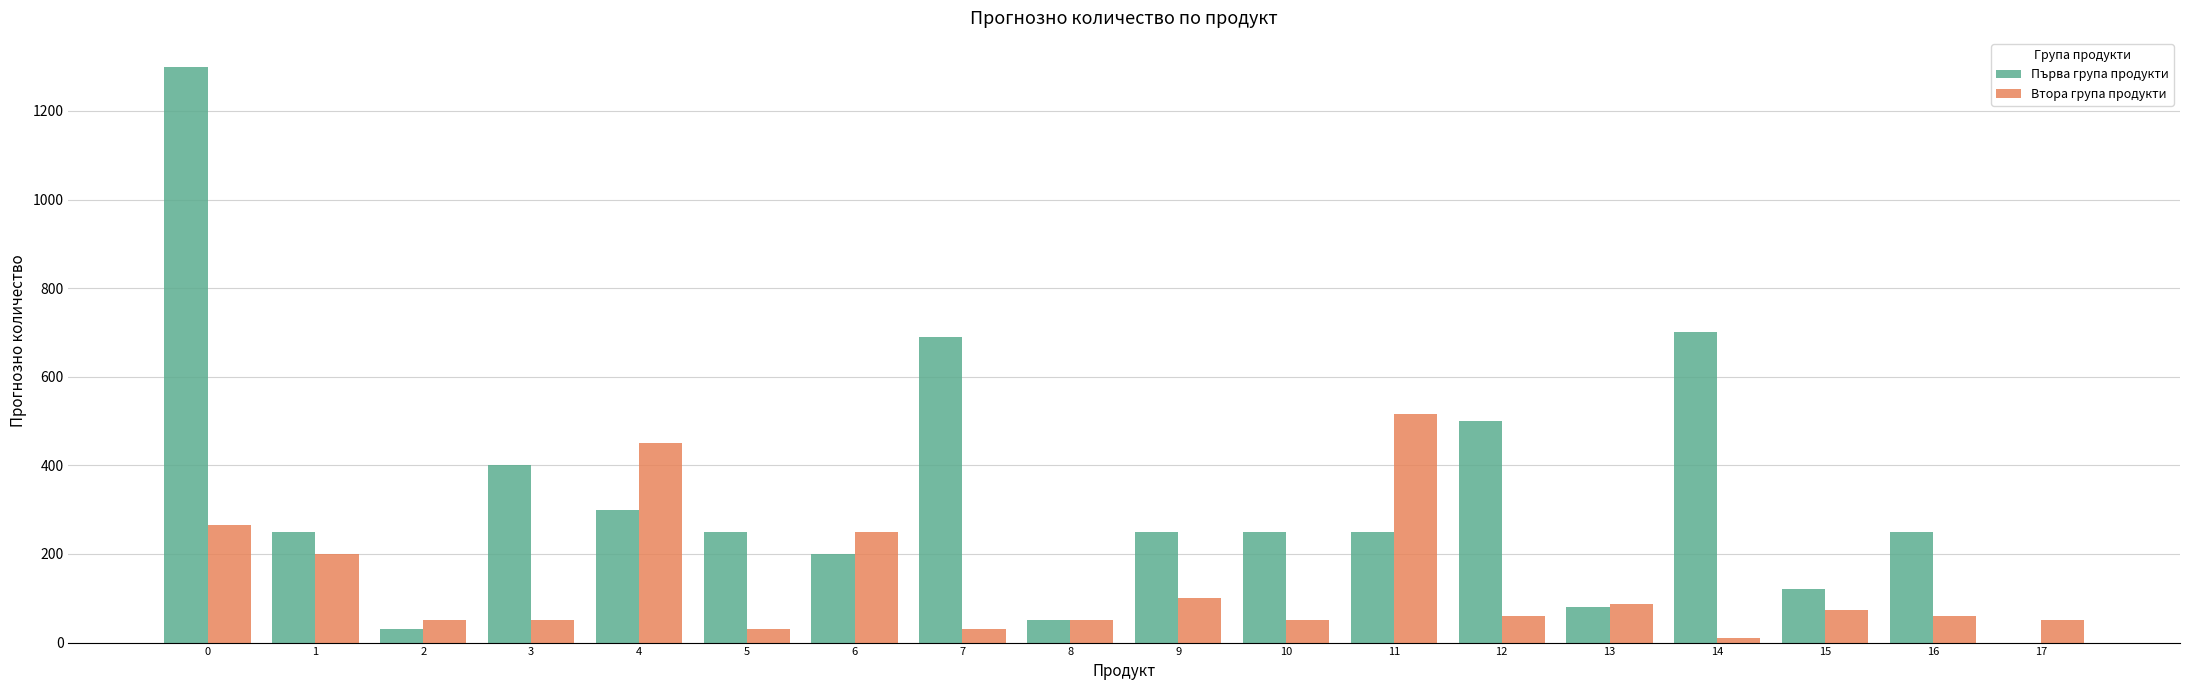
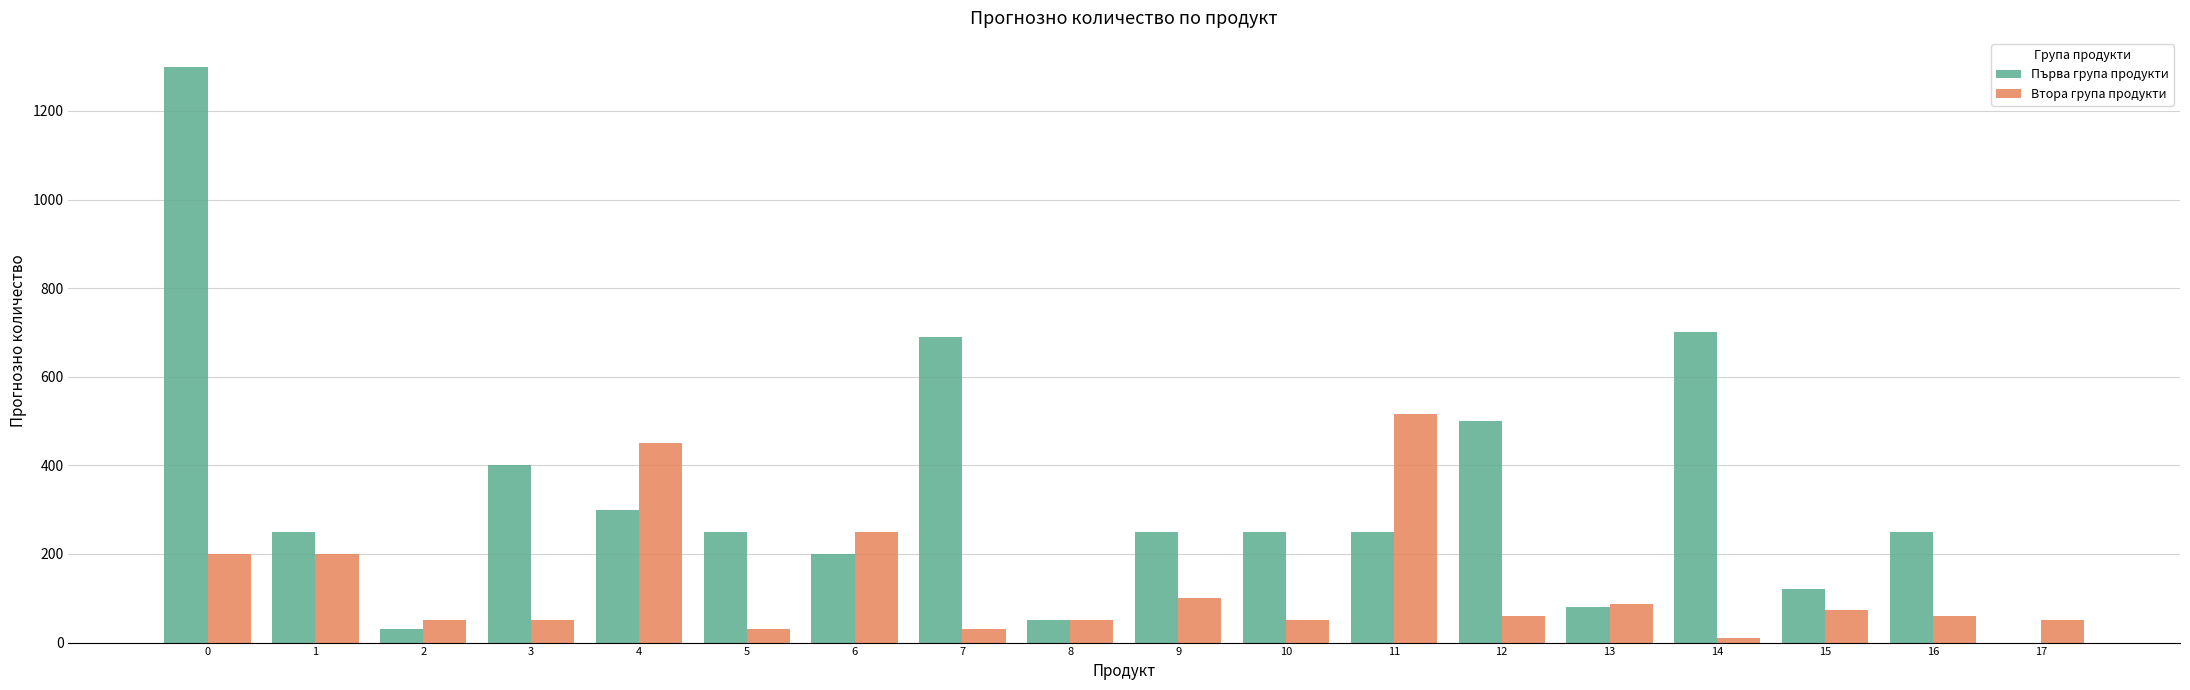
  {
    "Първа група продукти": {
      "0": 1300,
      "1": 250,
      "2": 30,
      "3": 400,
      "4": 300,
      "5": 250,
      "6": 200,
      "7": 690,
      "8": 50,
      "9": 250,
      "10": 250,
      "11": 250,
      "12": 500,
      "13": 80,
      "14": 700,
      "15": 120,
      "16": 250,
      "17": 0
    },
    "Втора група продукти": {
-     "0": 270,
+     "0": 200,
      "1": 200,
      "2": 50,
      "3": 50,
      "4": 450,
      "5": 30,
      "6": 250,
      "7": 30,
      "8": 50,
      "9": 100,
      "10": 50,
      "11": 520,
      "12": 60,
      "13": 90,
      "14": 10,
      "15": 70,
      "16": 60,
      "17": 50
    }
  }
